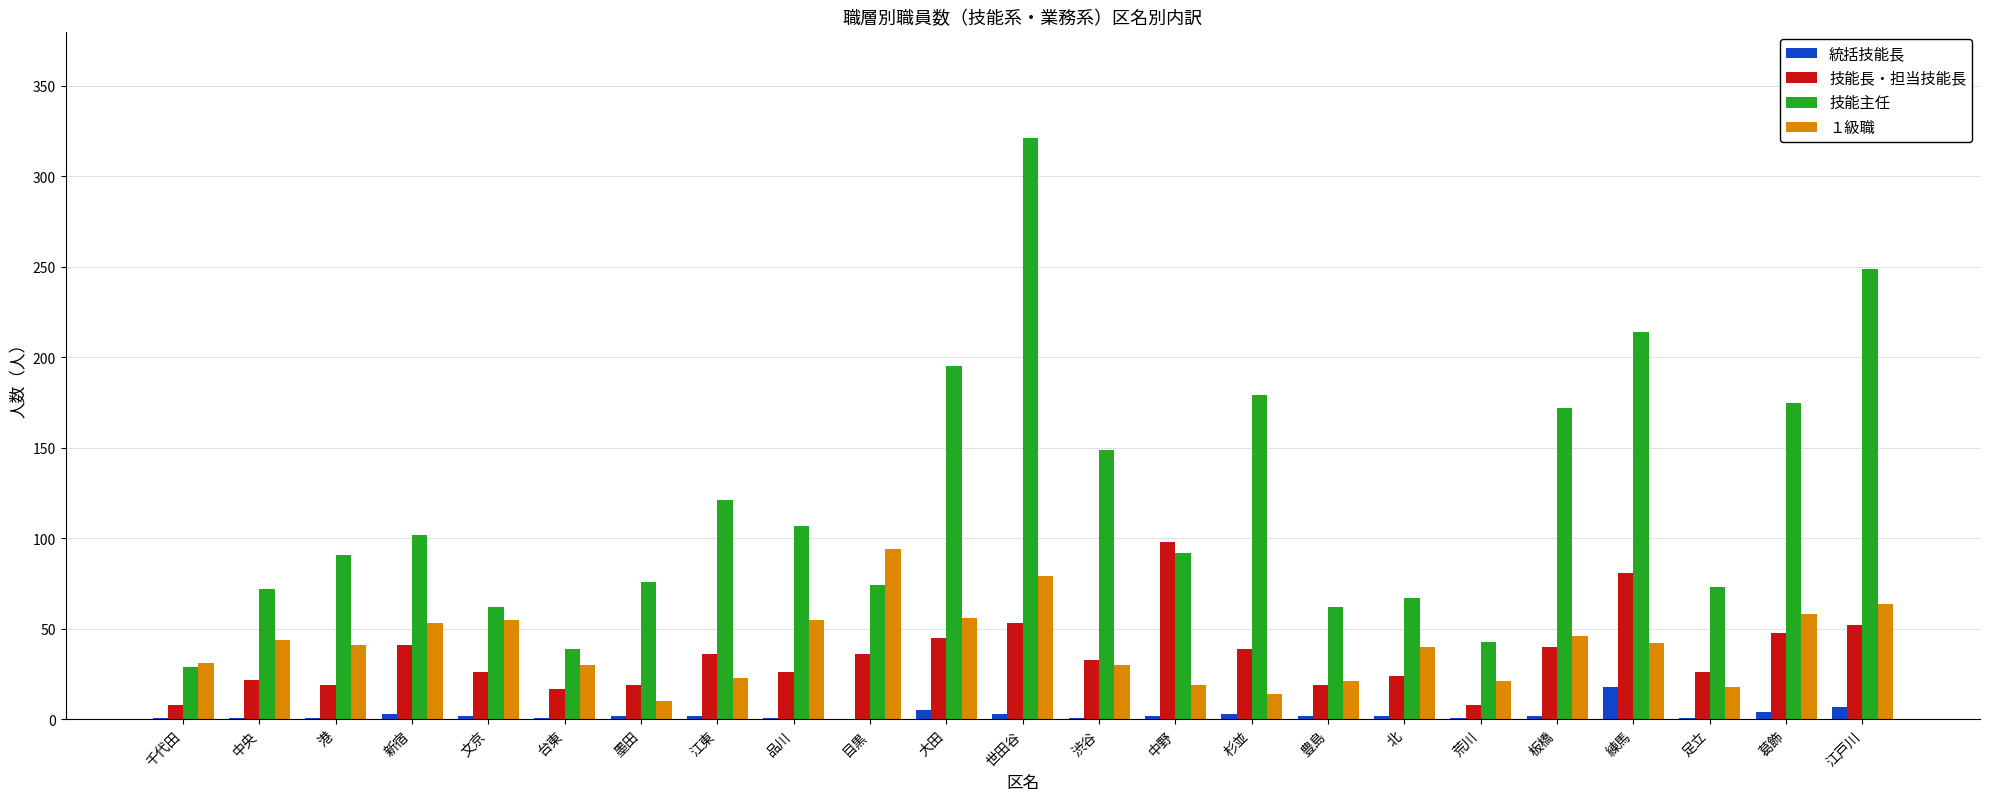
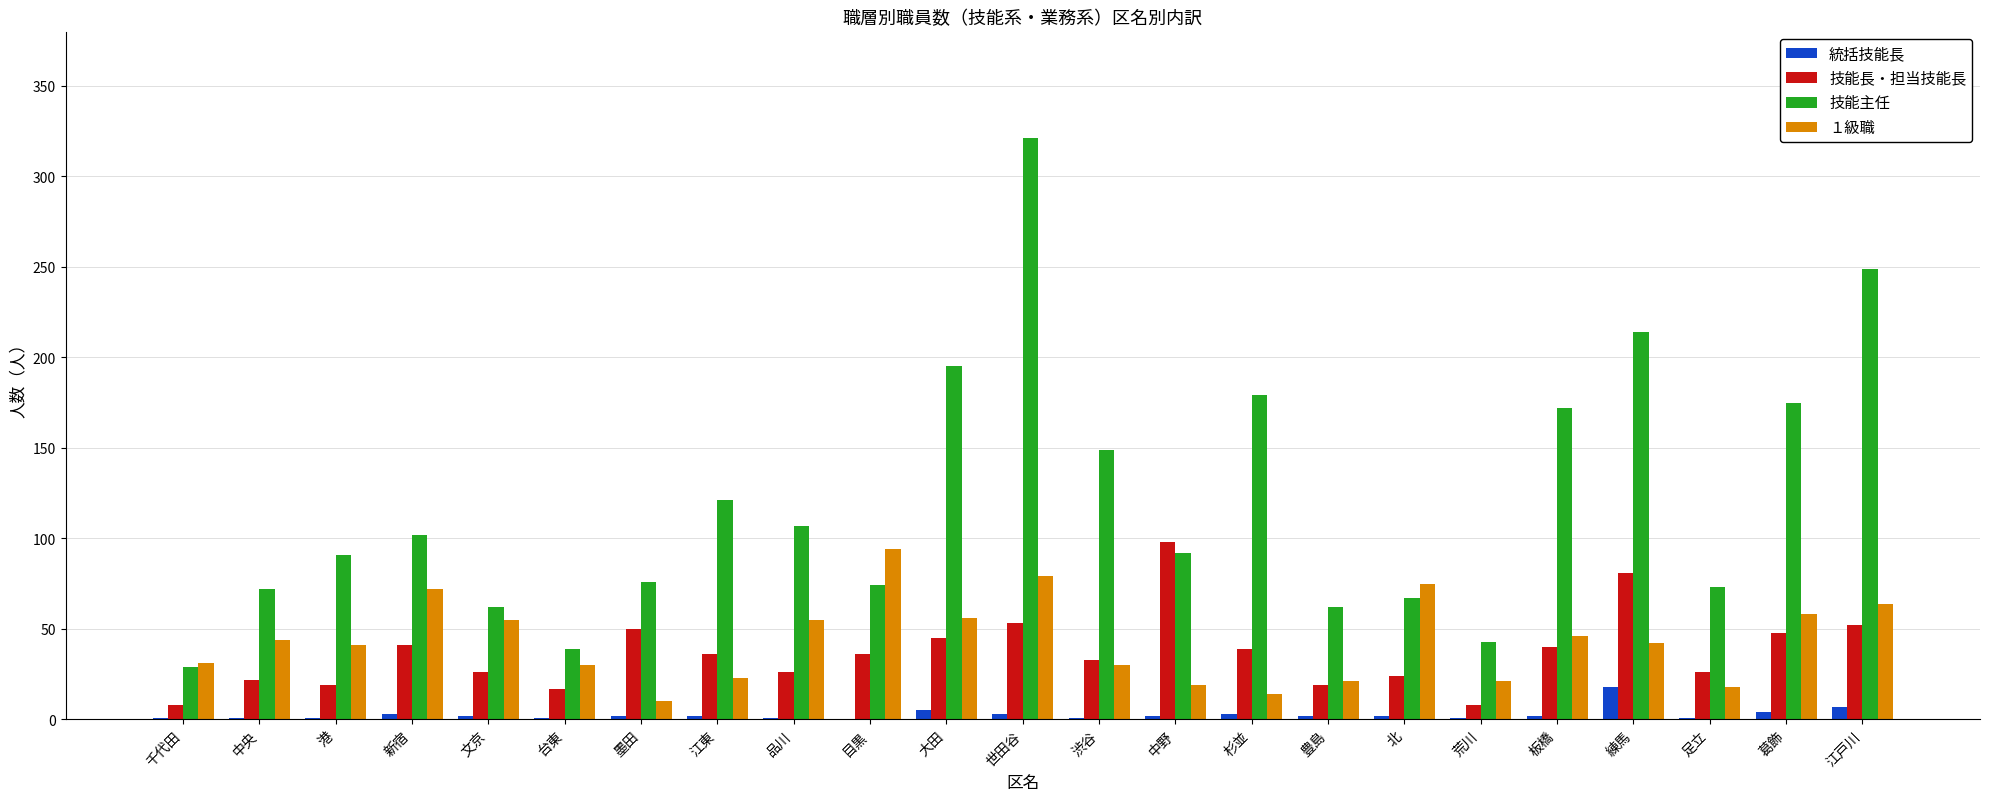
  {
    "統括技能長": {
      "新宿": 3,
      "文京": 2,
      "墨田": 2,
      "江東": 2,
      "目黒": 0,
      "大田": 5,
      "世田谷": 3,
      "中野": 2,
      "杉並": 3,
      "豊島": 2,
      "北": 2,
      "板橋": 2,
      "練馬": 18,
      "葛飾": 4,
      "江戸川": 7
    },
    "技能長・担当技能長": {
      "千代田": 8,
      "中央": 22,
      "港": 19,
      "新宿": 41,
      "文京": 26,
      "台東": 17,
-     "墨田": 19,
+     "墨田": 50,
      "江東": 36,
      "品川": 26,
      "目黒": 36,
      "大田": 45,
      "世田谷": 53,
      "渋谷": 33,
      "中野": 98,
      "杉並": 39,
      "豊島": 19,
      "北": 24,
      "荒川": 8,
      "板橋": 40,
      "練馬": 81,
      "足立": 26,
      "葛飾": 48,
      "江戸川": 52
    },
    "技能主任": {
      "千代田": 29,
      "中央": 72,
      "港": 91,
      "新宿": 102,
      "文京": 62,
      "台東": 39,
      "墨田": 76,
      "江東": 121,
      "品川": 107,
      "目黒": 74,
      "大田": 195,
      "世田谷": 321,
      "渋谷": 149,
      "中野": 92,
      "杉並": 179,
      "豊島": 62,
      "北": 67,
      "荒川": 43,
      "板橋": 172,
      "練馬": 214,
      "足立": 73,
      "葛飾": 175,
      "江戸川": 249
    },
    "１級職": {
      "千代田": 31,
      "中央": 44,
      "港": 41,
-     "新宿": 53,
+     "新宿": 72,
      "文京": 55,
      "台東": 30,
      "墨田": 10,
      "江東": 23,
      "品川": 55,
      "目黒": 94,
      "大田": 56,
      "世田谷": 79,
      "渋谷": 30,
      "中野": 19,
      "杉並": 14,
      "豊島": 21,
-     "北": 40,
+     "北": 75,
      "荒川": 21,
      "板橋": 46,
      "練馬": 42,
      "足立": 18,
      "葛飾": 58,
      "江戸川": 64
    }
  }
